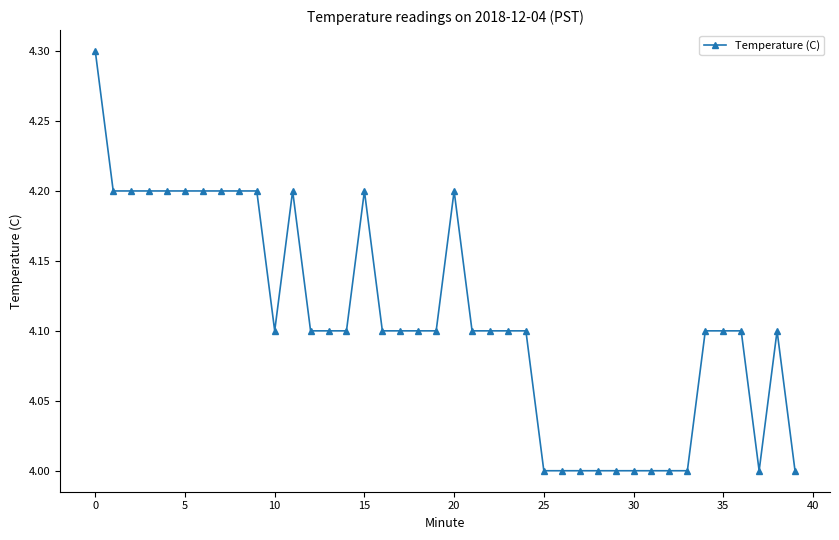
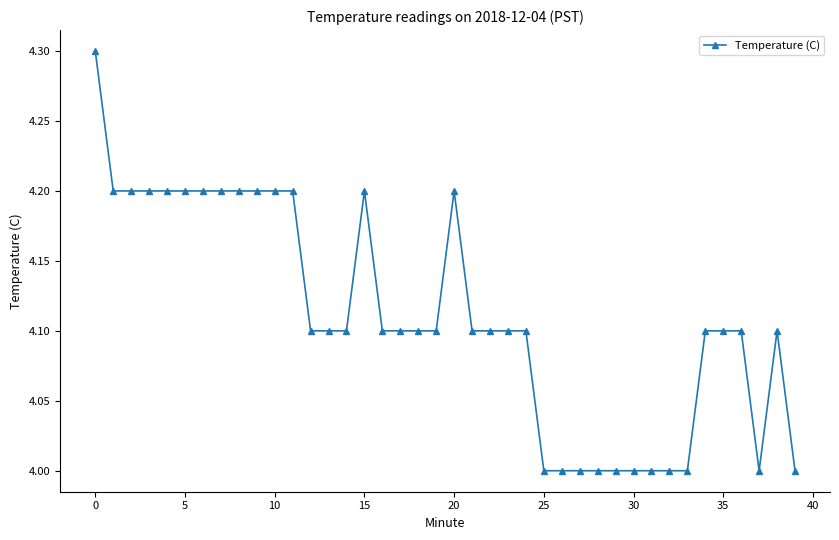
  {
    "0": 4.3,
    "5": 4.2,
-   "10": 4.1,
+   "10": 4.2,
    "15": 4.2,
    "20": 4.2,
    "25": 4.0,
    "30": 4.0,
    "35": 4.1
  }
